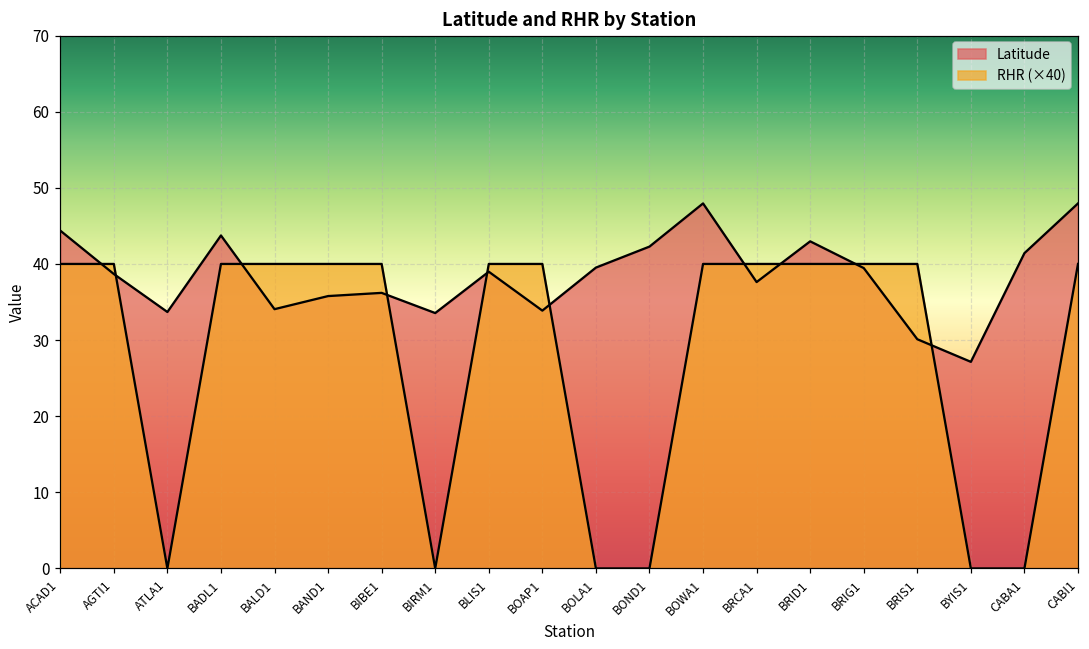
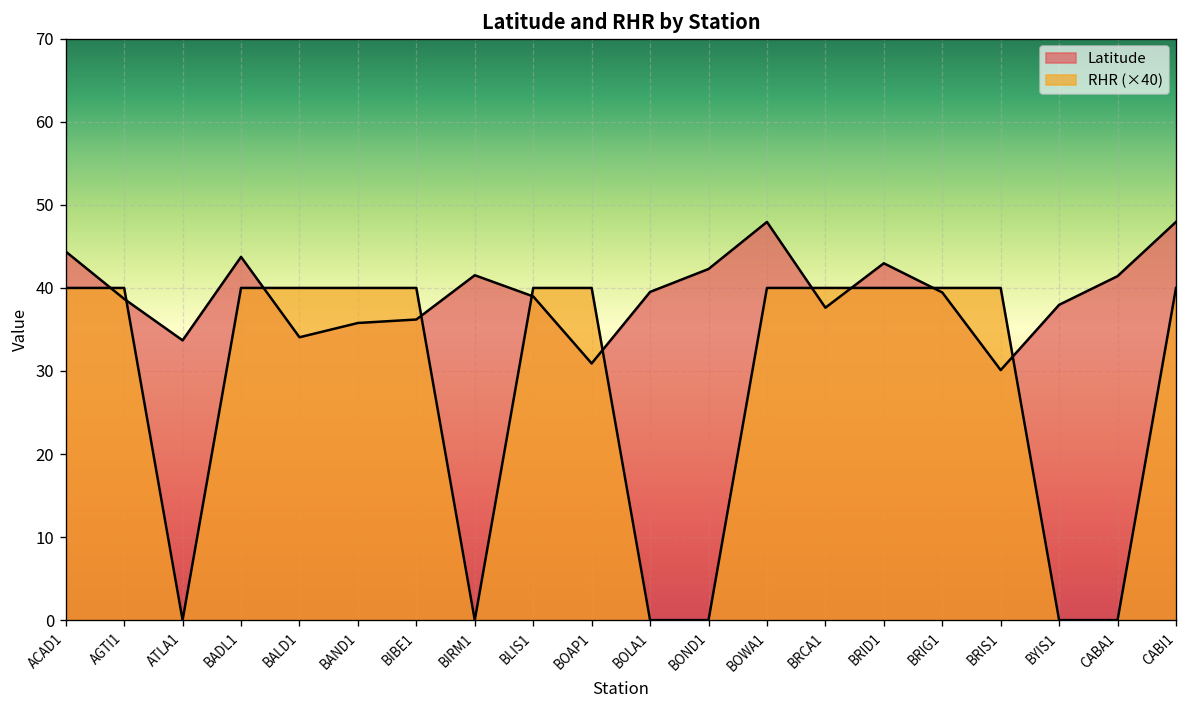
  {
    "Latitude": {
      "ACAD1": 44,
      "AGTI1": 39,
      "ATLA1": 34,
      "BADL1": 44,
      "BALD1": 34,
      "BAND1": 36,
      "BIBE1": 36,
-     "BIRM1": 34,
+     "BIRM1": 42,
      "BLIS1": 39,
-     "BOAP1": 34,
+     "BOAP1": 31,
      "BOLA1": 40,
      "BOND1": 42,
      "BOWA1": 48,
      "BRCA1": 38,
      "BRID1": 43,
      "BRIG1": 39,
      "BRIS1": 30,
-     "BYIS1": 27,
+     "BYIS1": 38,
      "CABA1": 41,
      "CABI1": 48
    },
    "RHR (×40)": {
      "ACAD1": 40,
      "AGTI1": 40,
      "ATLA1": 0,
      "BADL1": 40,
      "BALD1": 40,
      "BAND1": 40,
      "BIBE1": 40,
      "BIRM1": 0,
      "BLIS1": 40,
      "BOAP1": 40,
      "BOLA1": 0,
      "BOND1": 0,
      "BOWA1": 40,
      "BRCA1": 40,
      "BRID1": 40,
      "BRIG1": 40,
      "BRIS1": 40,
      "BYIS1": 0,
      "CABA1": 0,
      "CABI1": 40
    }
  }
